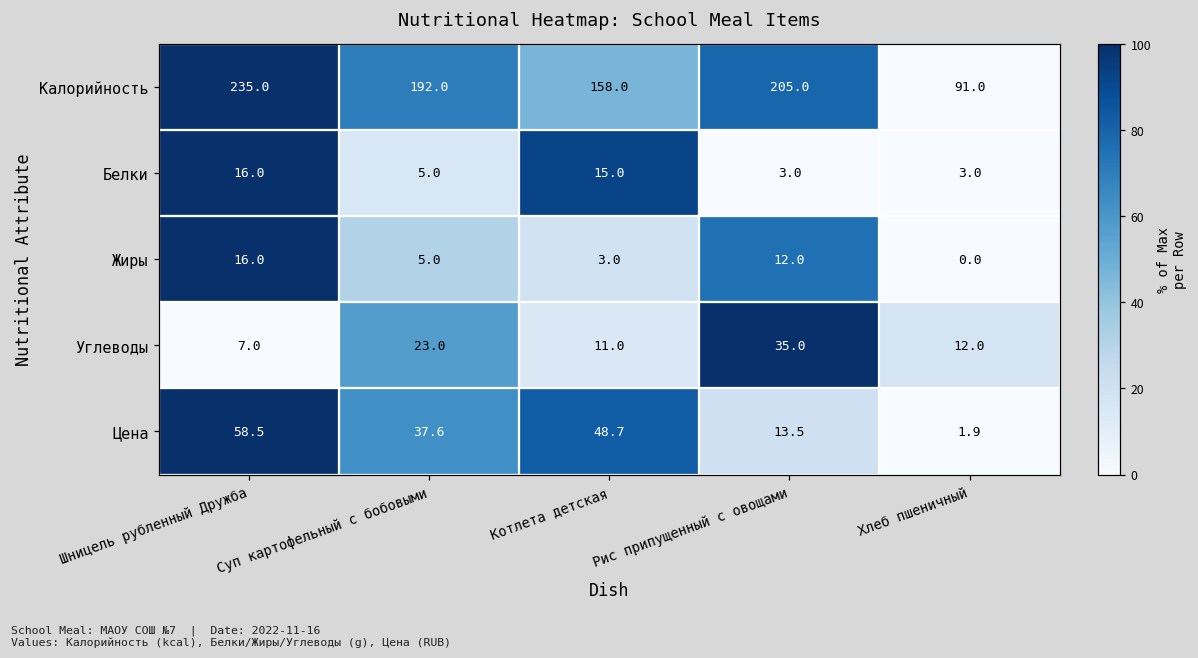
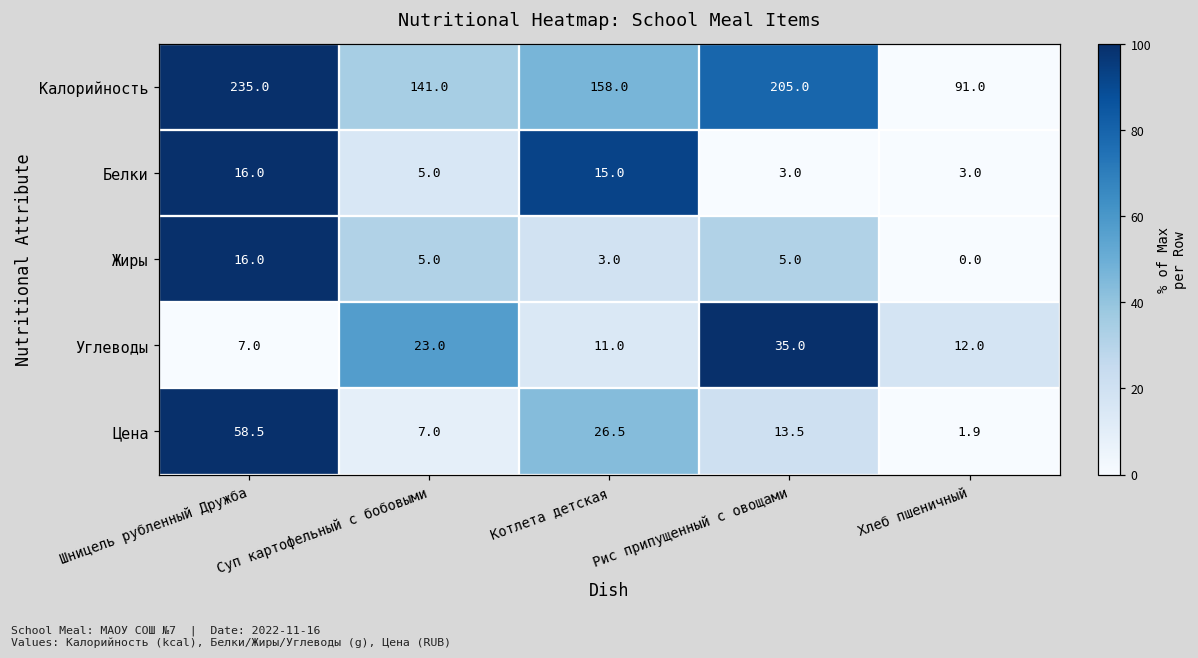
  {
    "Калорийность": {
      "Шницель рубленный Дружба": 235.0,
-     "Суп картофельный с бобовыми": 192.0,
+     "Суп картофельный с бобовыми": 141.0,
      "Котлета детская": 158.0,
      "Рис припущенный с овощами": 205.0,
      "Хлеб пшеничный": 91.0
    },
    "Белки": {
      "Шницель рубленный Дружба": 16.0,
      "Суп картофельный с бобовыми": 5.0,
      "Котлета детская": 15.0,
      "Рис припущенный с овощами": 3.0,
      "Хлеб пшеничный": 3.0
    },
    "Жиры": {
      "Шницель рубленный Дружба": 16.0,
      "Суп картофельный с бобовыми": 5.0,
      "Котлета детская": 3.0,
-     "Рис припущенный с овощами": 12.0,
+     "Рис припущенный с овощами": 5.0,
      "Хлеб пшеничный": 0.0
    },
    "Углеводы": {
      "Шницель рубленный Дружба": 7.0,
      "Суп картофельный с бобовыми": 23.0,
      "Котлета детская": 11.0,
      "Рис припущенный с овощами": 35.0,
      "Хлеб пшеничный": 12.0
    },
    "Цена": {
      "Шницель рубленный Дружба": 58.5,
-     "Суп картофельный с бобовыми": 37.6,
-     "Котлета детская": 48.7,
+     "Суп картофельный с бобовыми": 7.0,
+     "Котлета детская": 26.5,
      "Рис припущенный с овощами": 13.5,
      "Хлеб пшеничный": 1.9
    }
  }
